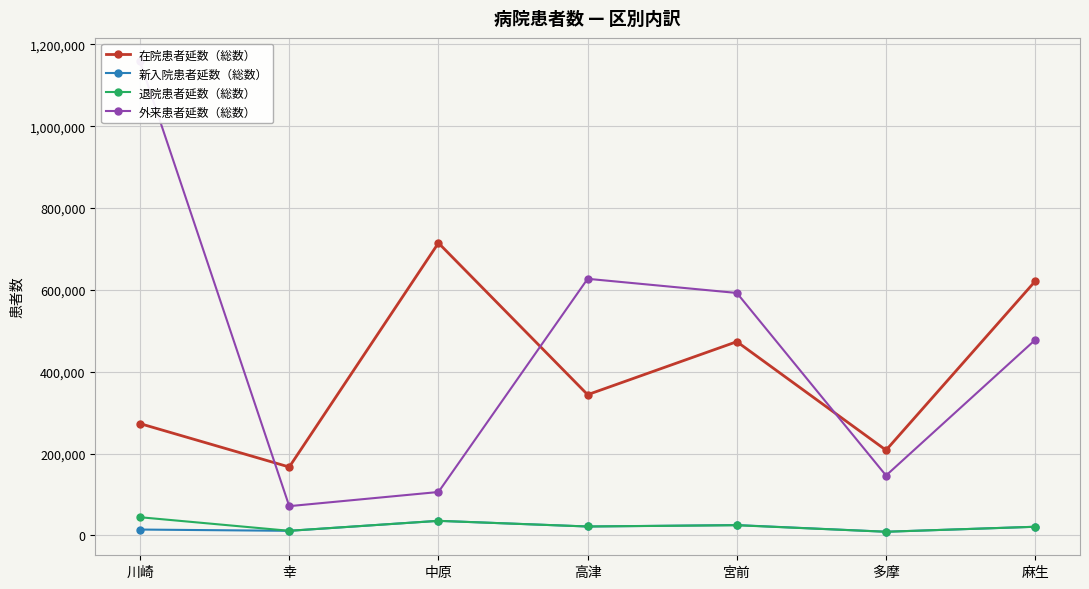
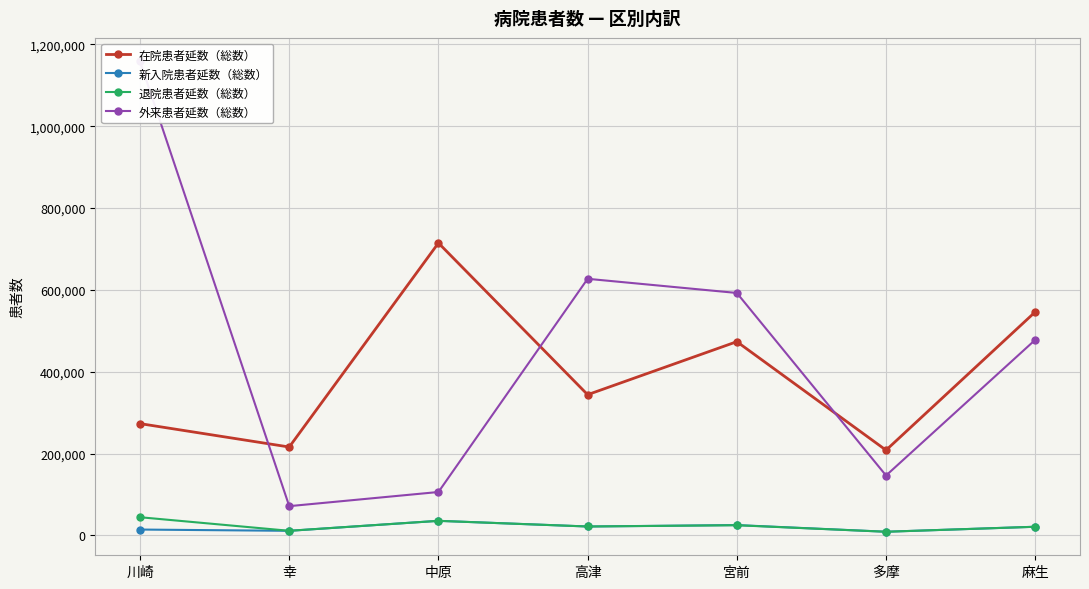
  {
    "在院患者延数（総数）": {
      "川崎": "270,000",
-     "幸": "170,000",
+     "幸": "220,000",
      "中原": "710,000",
      "高津": "340,000",
      "宮前": "470,000",
      "多摩": "210,000",
-     "麻生": "620,000"
+     "麻生": "550,000"
    },
    "新入院患者延数（総数）": {
      "川崎": "10,000"
    },
    "退院患者延数（総数）": {
      "川崎": "40,000"
    },
    "外来患者延数（総数）": {
      "幸": "70,000",
      "中原": "110,000",
      "高津": "630,000",
      "宮前": "590,000",
      "多摩": "150,000",
      "麻生": "480,000"
    }
  }
